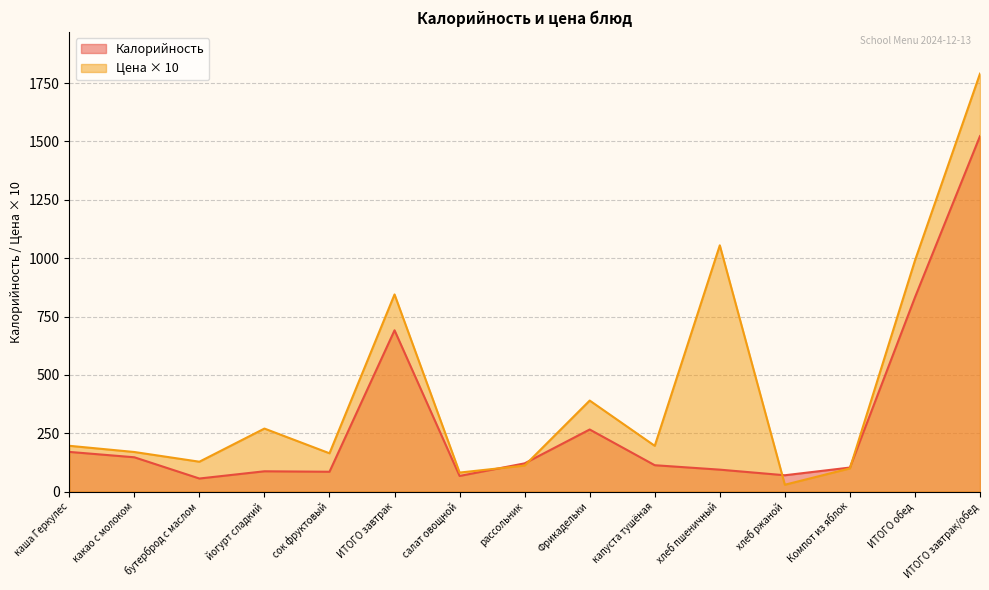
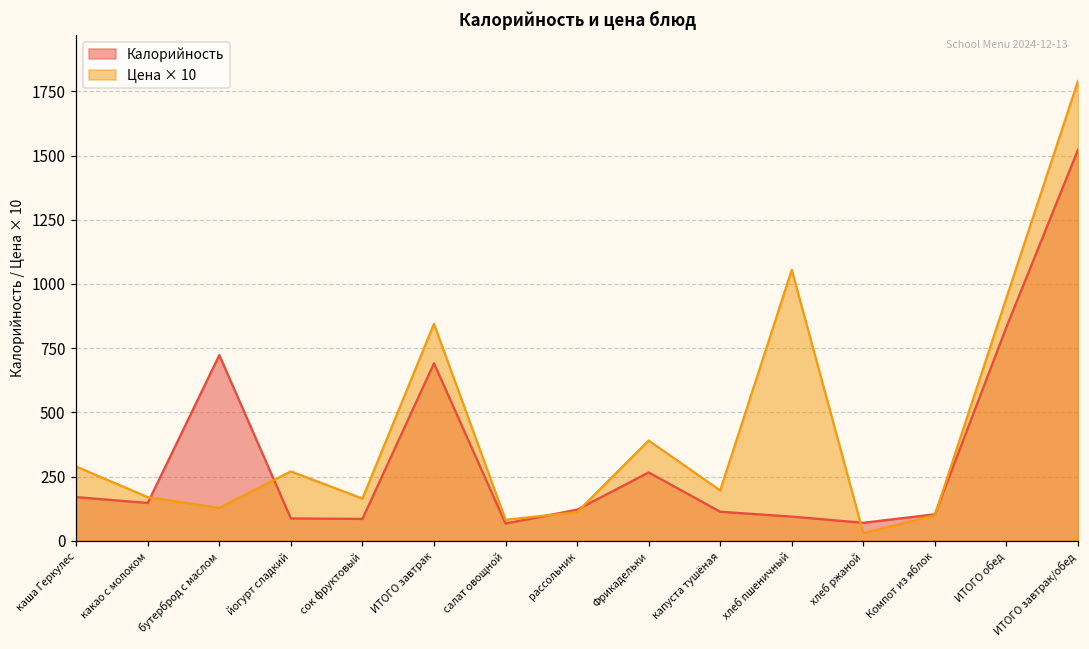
  {
    "Калорийность": {
      "каша Геркулес": 170,
      "какао с молоком": 150,
-     "бутерброд с маслом": 60,
+     "бутерброд с маслом": 720,
      "йогурт сладкий": 90,
      "сок фруктовый": 90,
      "ИТОГО завтрак": 690,
      "салат овощной": 70,
      "Фрикадельки": 270,
      "капуста тушёная": 110,
      "хлеб пшеничный": 90,
      "хлеб ржаной": 70,
      "ИТОГО обед": 830,
      "ИТОГО завтрак/обед": 1520
    },
    "Цена × 10": {
-     "каша Геркулес": 200,
+     "каша Геркулес": 290,
      "какао с молоком": 170,
      "бутерброд с маслом": 130,
      "йогурт сладкий": 270,
      "сок фруктовый": 160,
      "ИТОГО завтрак": 840,
      "салат овощной": 80,
      "Фрикадельки": 390,
      "капуста тушёная": 200,
      "хлеб пшеничный": 1060,
      "хлеб ржаной": 30,
-     "ИТОГО обед": 990,
+     "ИТОГО обед": 950,
      "ИТОГО завтрак/обед": 1790
    }
  }
